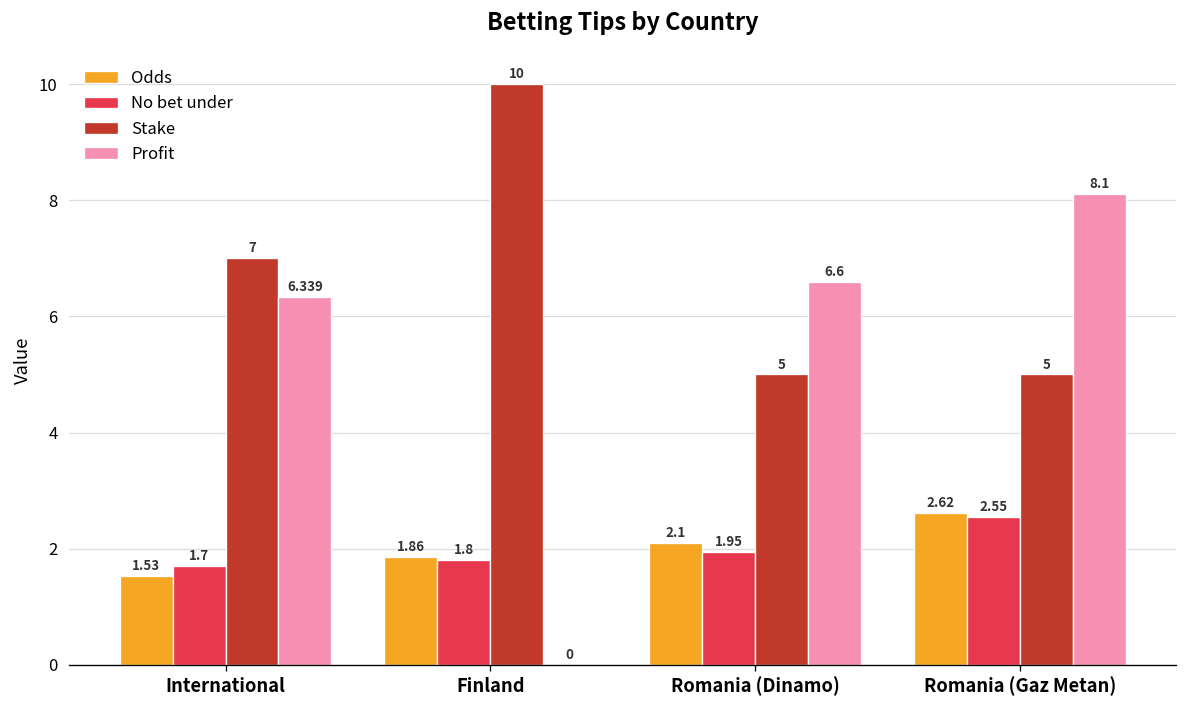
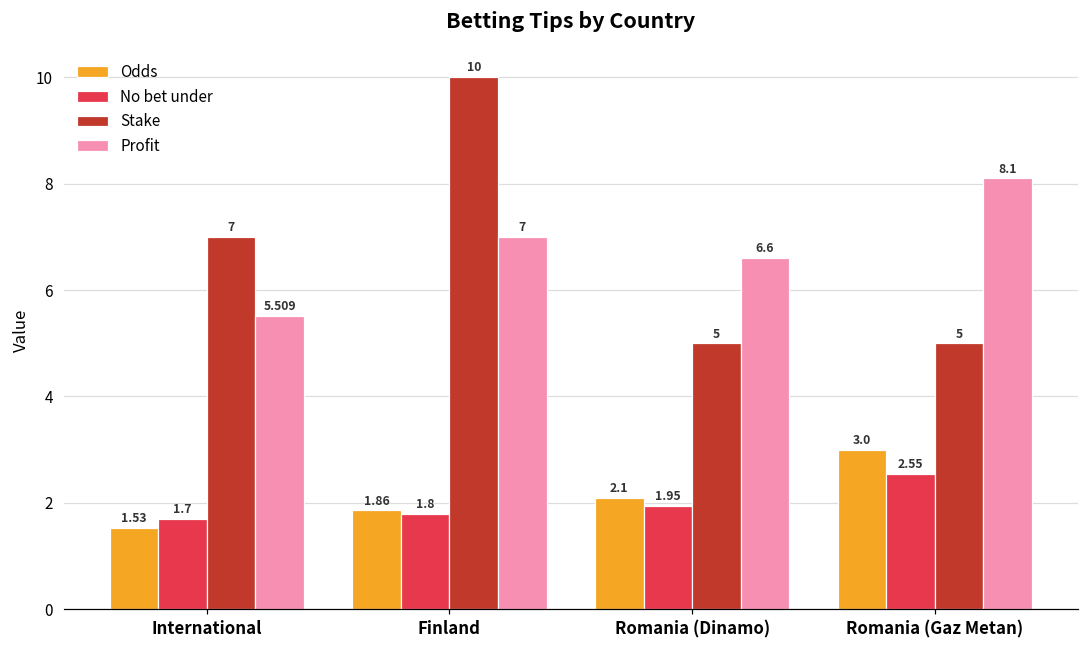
  {
    "Odds": {
      "International": 1.53,
      "Finland": 1.86,
      "Romania (Dinamo)": 2.1,
-     "Romania (Gaz Metan)": 2.62
+     "Romania (Gaz Metan)": 3.0
    },
    "Profit": {
-     "International": 6.339,
-     "Finland": 0,
+     "International": 5.509,
+     "Finland": 7,
      "Romania (Dinamo)": 6.6,
      "Romania (Gaz Metan)": 8.1
    }
  }
